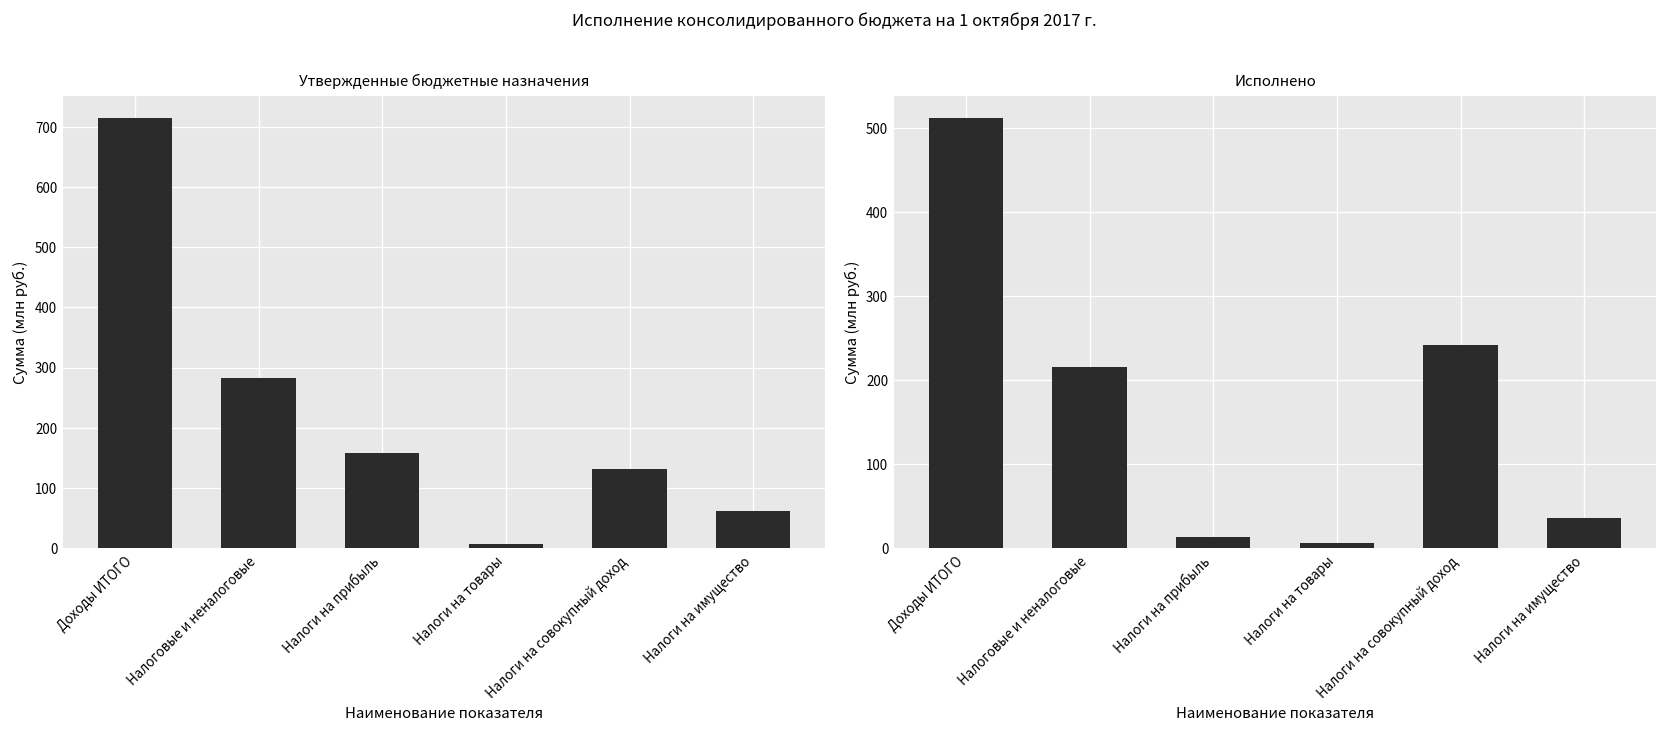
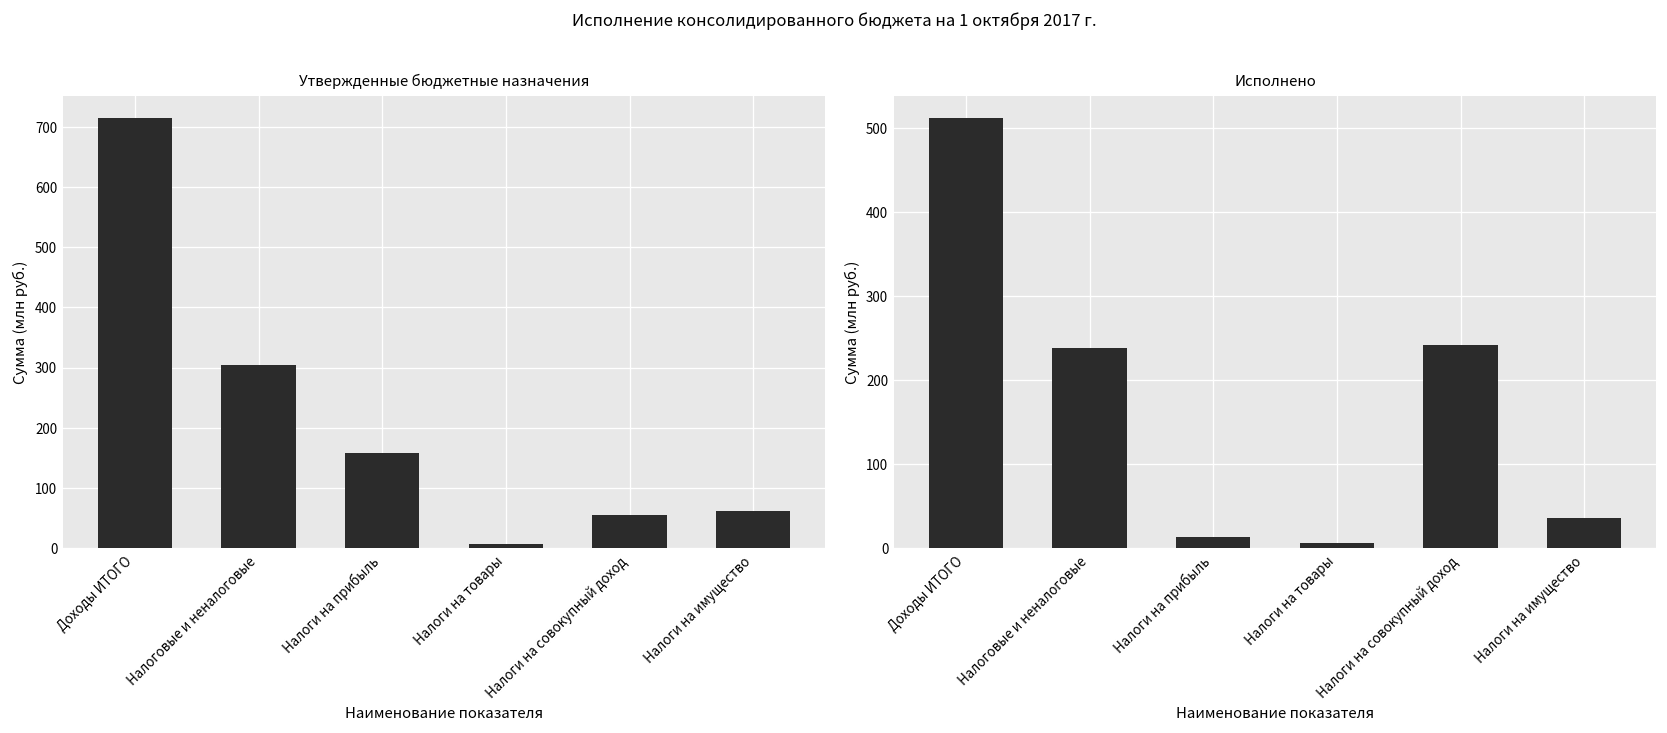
  {
    "Утвержденные бюджетные назначения": {
      "Доходы ИТОГО": 720,
-     "Налоговые и неналоговые": 280,
+     "Налоговые и неналоговые": 300,
      "Налоги на прибыль": 160,
      "Налоги на товары": 10,
-     "Налоги на совокупный доход": 130,
+     "Налоги на совокупный доход": 50,
      "Налоги на имущество": 60
    },
    "Исполнено": {
      "Доходы ИТОГО": 510,
-     "Налоговые и неналоговые": 220,
+     "Налоговые и неналоговые": 240,
      "Налоги на прибыль": 10,
      "Налоги на товары": 10,
      "Налоги на совокупный доход": 240,
      "Налоги на имущество": 40
    }
  }
